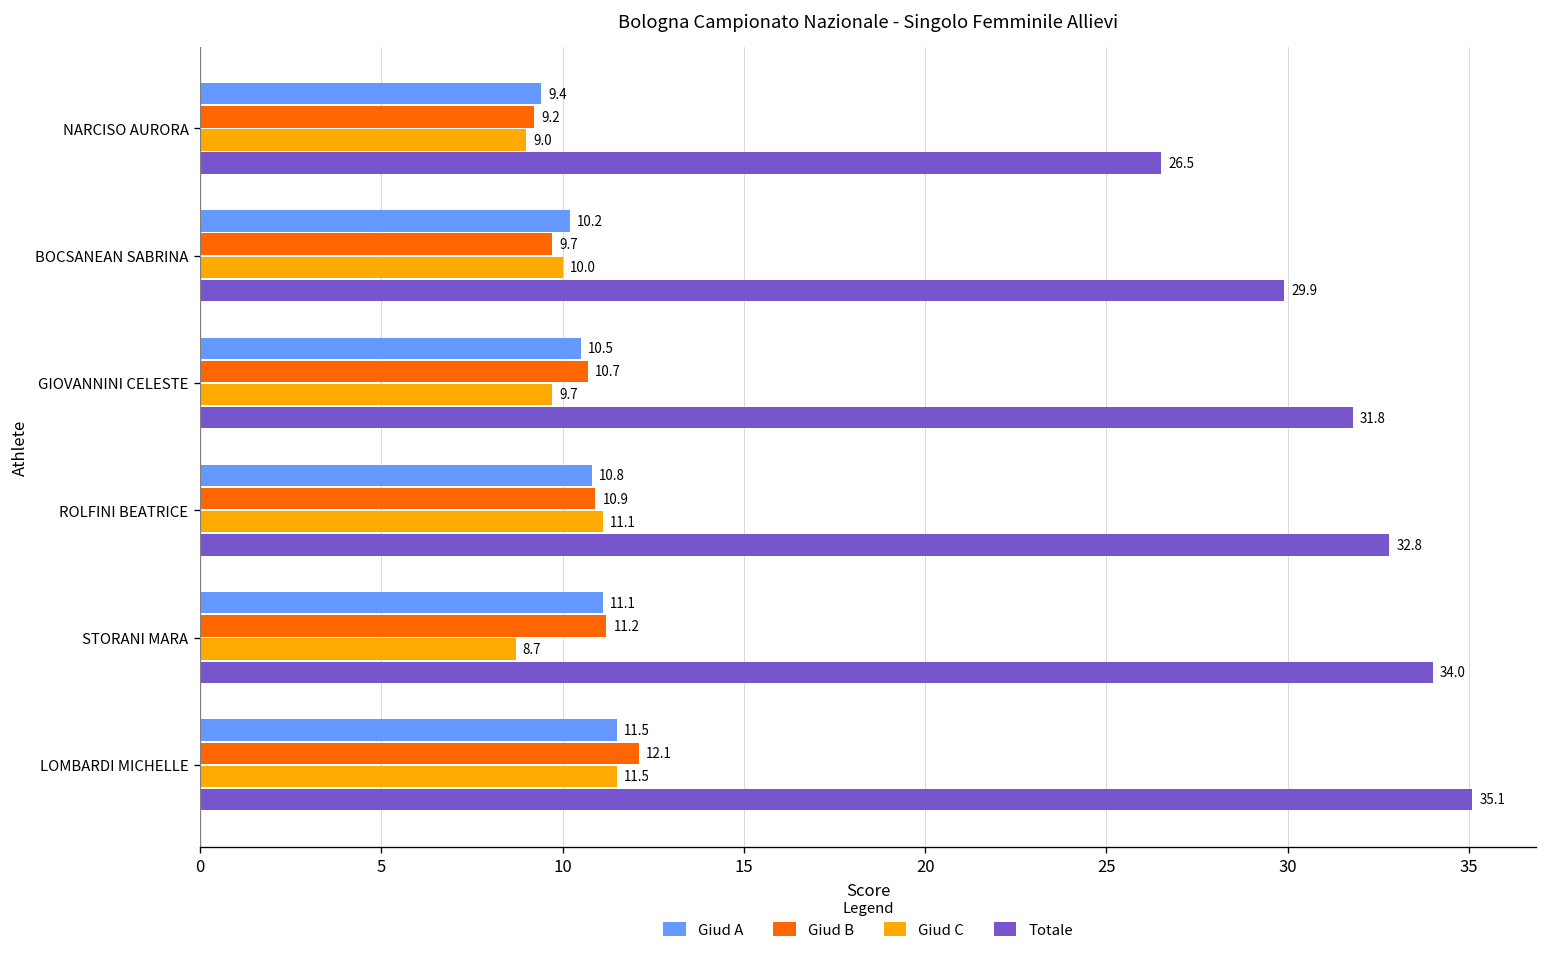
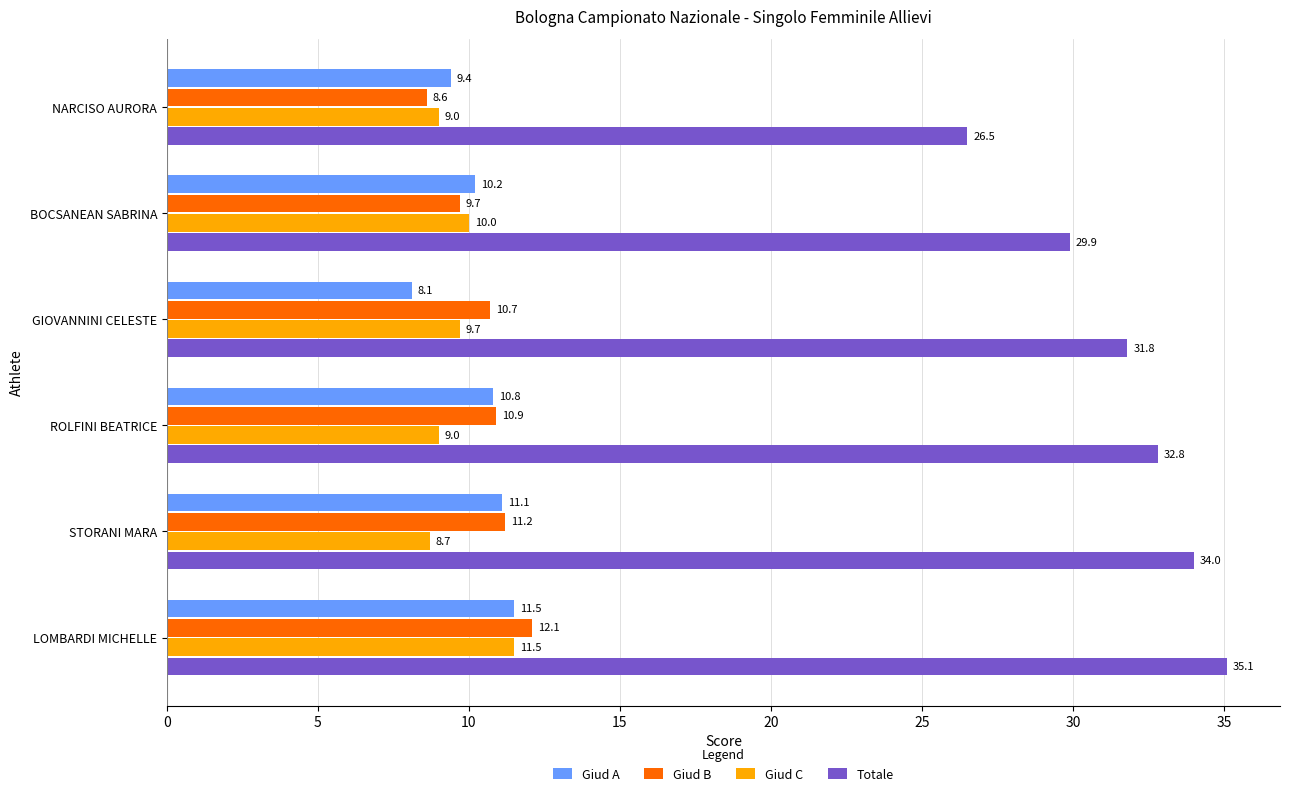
  {
    "Giud A": {
      "NARCISO AURORA": 9.4,
      "BOCSANEAN SABRINA": 10.2,
-     "GIOVANNINI CELESTE": 10.5,
+     "GIOVANNINI CELESTE": 8.1,
      "ROLFINI BEATRICE": 10.8,
      "STORANI MARA": 11.1,
      "LOMBARDI MICHELLE": 11.5
    },
    "Giud B": {
-     "NARCISO AURORA": 9.2,
+     "NARCISO AURORA": 8.6,
      "BOCSANEAN SABRINA": 9.7,
      "GIOVANNINI CELESTE": 10.7,
      "ROLFINI BEATRICE": 10.9,
      "STORANI MARA": 11.2,
      "LOMBARDI MICHELLE": 12.1
    },
    "Giud C": {
      "NARCISO AURORA": 9.0,
      "BOCSANEAN SABRINA": 10.0,
      "GIOVANNINI CELESTE": 9.7,
-     "ROLFINI BEATRICE": 11.1,
+     "ROLFINI BEATRICE": 9.0,
      "STORANI MARA": 8.7,
      "LOMBARDI MICHELLE": 11.5
    },
    "Totale": {
      "NARCISO AURORA": 26.5,
      "BOCSANEAN SABRINA": 29.9,
      "GIOVANNINI CELESTE": 31.8,
      "ROLFINI BEATRICE": 32.8,
      "STORANI MARA": 34.0,
      "LOMBARDI MICHELLE": 35.1
    }
  }
